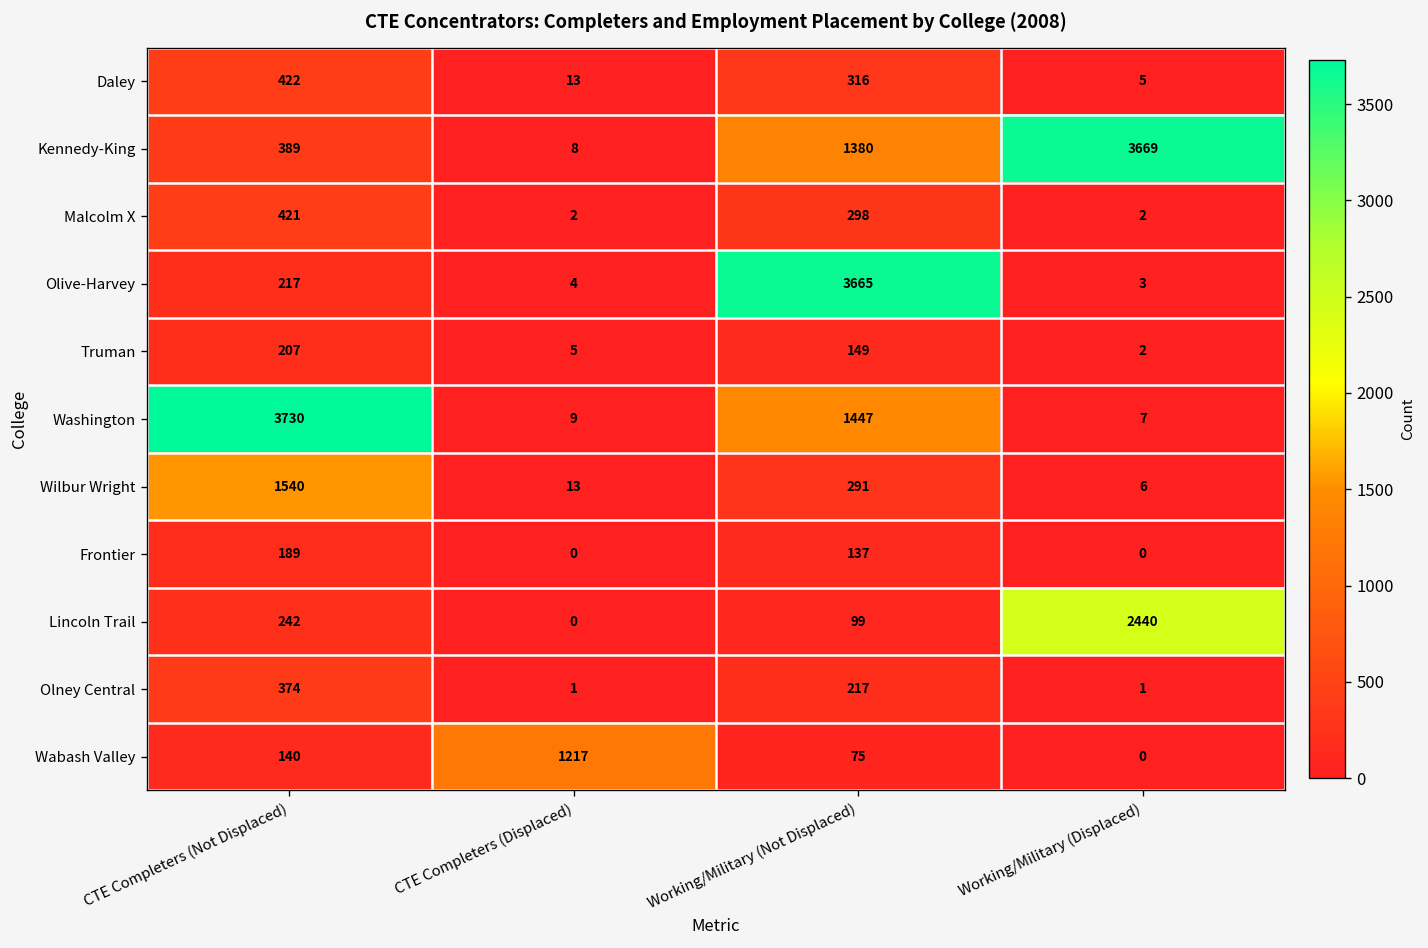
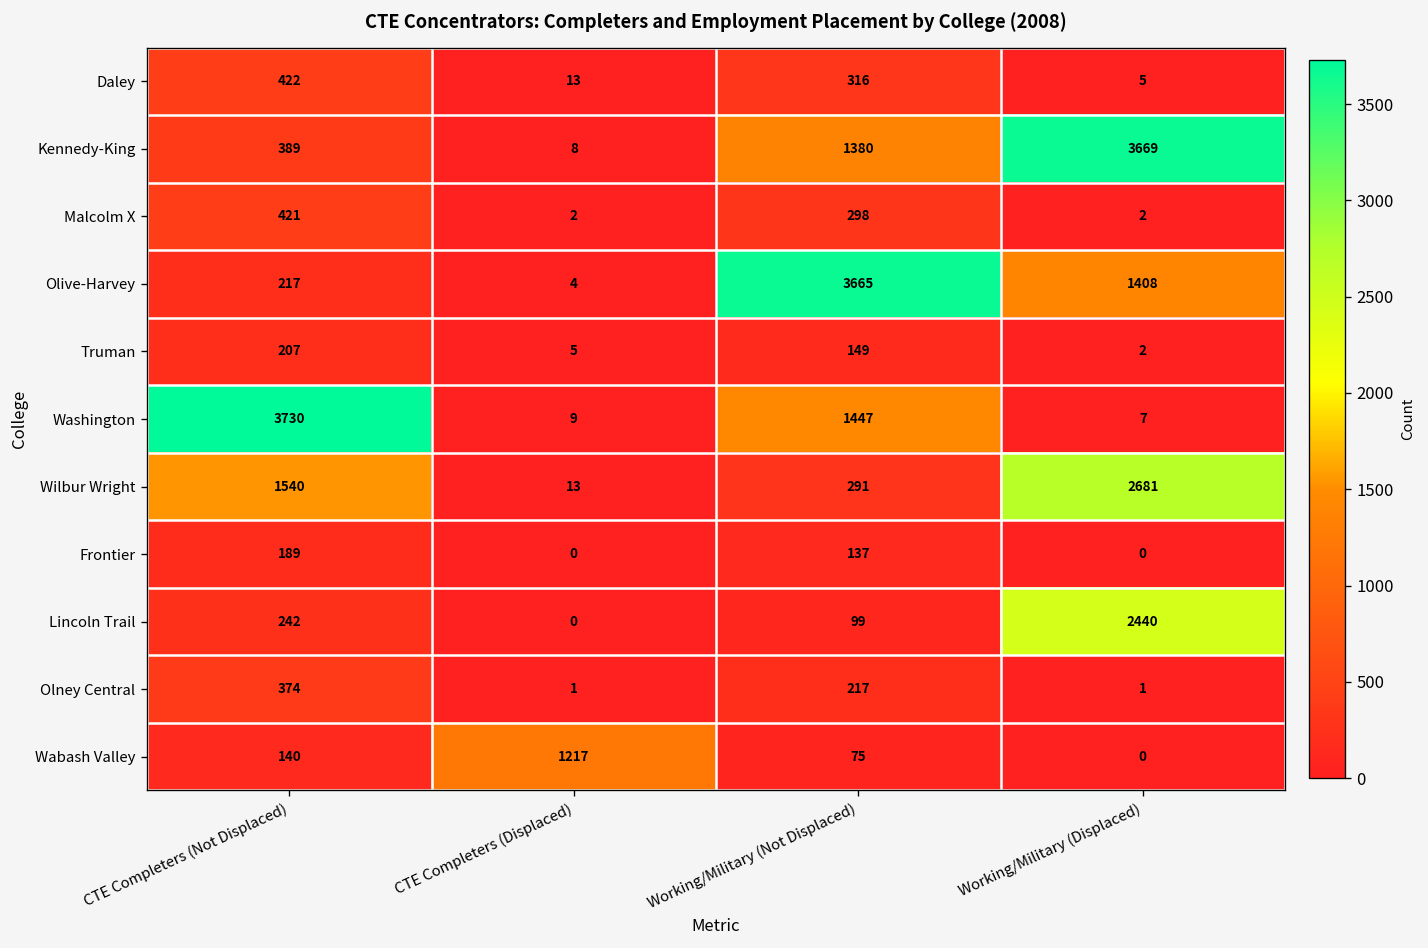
  {
    "Daley": {
      "CTE Completers (Not Displaced)": 422,
      "CTE Completers (Displaced)": 13,
      "Working/Military (Not Displaced)": 316,
      "Working/Military (Displaced)": 5
    },
    "Kennedy-King": {
      "CTE Completers (Not Displaced)": 389,
      "CTE Completers (Displaced)": 8,
      "Working/Military (Not Displaced)": 1380,
      "Working/Military (Displaced)": 3669
    },
    "Malcolm X": {
      "CTE Completers (Not Displaced)": 421,
      "CTE Completers (Displaced)": 2,
      "Working/Military (Not Displaced)": 298,
      "Working/Military (Displaced)": 2
    },
    "Olive-Harvey": {
      "CTE Completers (Not Displaced)": 217,
      "CTE Completers (Displaced)": 4,
      "Working/Military (Not Displaced)": 3665,
-     "Working/Military (Displaced)": 3
+     "Working/Military (Displaced)": 1408
    },
    "Truman": {
      "CTE Completers (Not Displaced)": 207,
      "CTE Completers (Displaced)": 5,
      "Working/Military (Not Displaced)": 149,
      "Working/Military (Displaced)": 2
    },
    "Washington": {
      "CTE Completers (Not Displaced)": 3730,
      "CTE Completers (Displaced)": 9,
      "Working/Military (Not Displaced)": 1447,
      "Working/Military (Displaced)": 7
    },
    "Wilbur Wright": {
      "CTE Completers (Not Displaced)": 1540,
      "CTE Completers (Displaced)": 13,
      "Working/Military (Not Displaced)": 291,
-     "Working/Military (Displaced)": 6
+     "Working/Military (Displaced)": 2681
    },
    "Frontier": {
      "CTE Completers (Not Displaced)": 189,
      "CTE Completers (Displaced)": 0,
      "Working/Military (Not Displaced)": 137,
      "Working/Military (Displaced)": 0
    },
    "Lincoln Trail": {
      "CTE Completers (Not Displaced)": 242,
      "CTE Completers (Displaced)": 0,
      "Working/Military (Not Displaced)": 99,
      "Working/Military (Displaced)": 2440
    },
    "Olney Central": {
      "CTE Completers (Not Displaced)": 374,
      "CTE Completers (Displaced)": 1,
      "Working/Military (Not Displaced)": 217,
      "Working/Military (Displaced)": 1
    },
    "Wabash Valley": {
      "CTE Completers (Not Displaced)": 140,
      "CTE Completers (Displaced)": 1217,
      "Working/Military (Not Displaced)": 75,
      "Working/Military (Displaced)": 0
    }
  }
